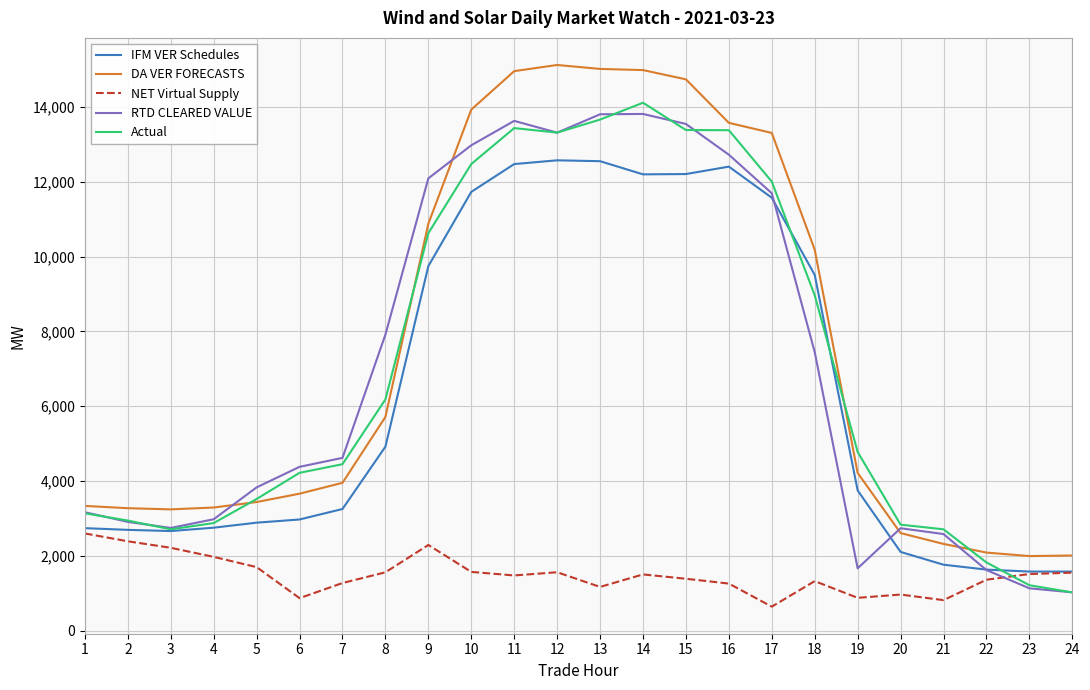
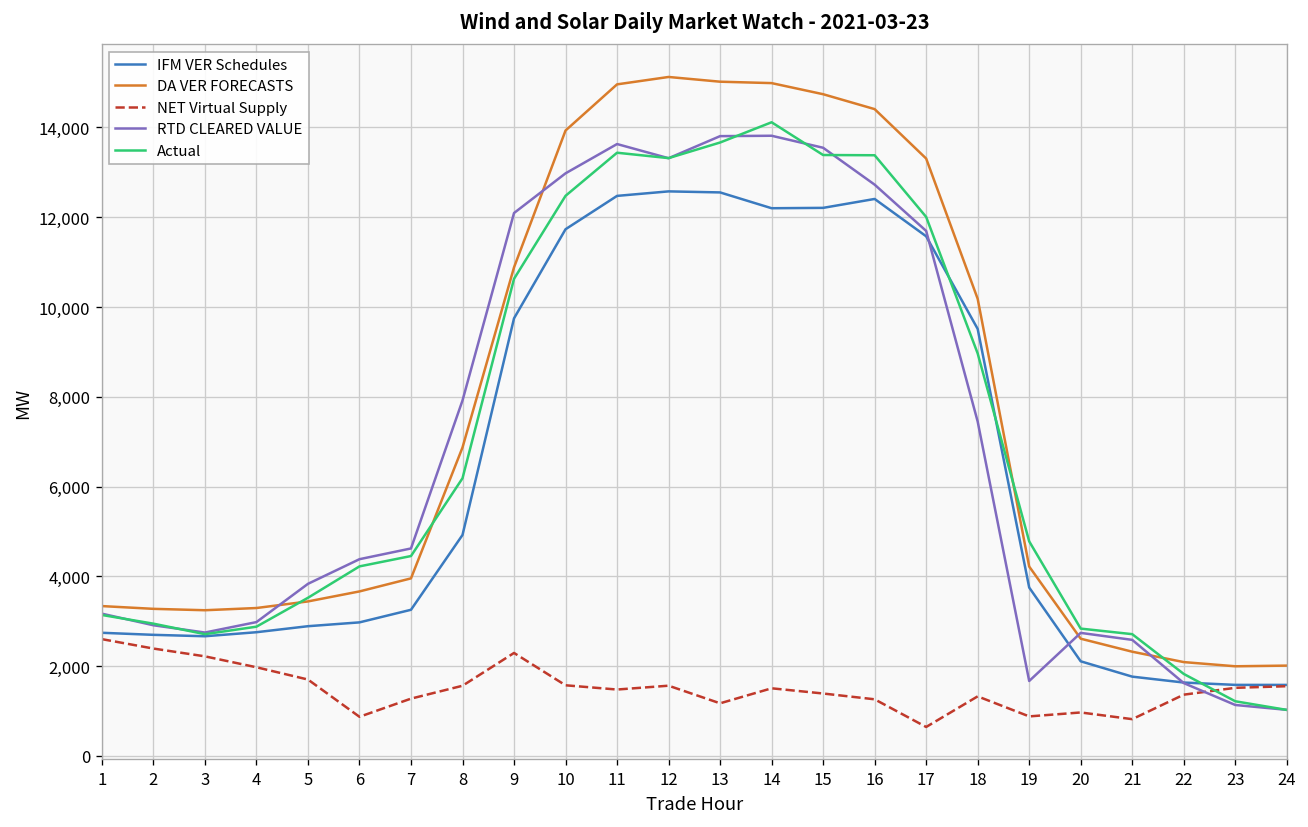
  {
    "IFM VER Schedules": {
      "1": "2,700",
      "2": "2,700",
      "4": "2,800",
      "5": "2,900",
      "6": "3,000",
      "7": "3,300",
      "8": "4,900",
      "9": "9,700",
      "10": "11,700",
      "11": "12,500",
      "12": "12,600",
      "13": "12,600",
      "14": "12,200",
      "15": "12,200",
      "16": "12,400",
      "17": "11,600",
      "18": "9,500",
      "19": "3,700",
      "20": "2,100",
      "21": "1,800"
    },
    "DA VER FORECASTS": {
      "1": "3,300",
      "2": "3,300",
      "3": "3,200",
      "4": "3,300",
      "5": "3,400",
      "6": "3,700",
      "7": "4,000",
-     "8": "5,700",
+     "8": "6,900",
      "9": "10,900",
      "10": "13,900",
      "11": "15,000",
      "12": "15,100",
      "13": "15,000",
      "14": "15,000",
      "15": "14,700",
-     "16": "13,600",
+     "16": "14,400",
      "17": "13,300",
      "18": "10,200",
      "19": "4,200",
      "20": "2,600",
      "21": "2,300",
      "22": "2,100",
      "23": "2,000",
      "24": "2,000"
    },
    "NET Virtual Supply": {
      "1": "2,600",
      "2": "2,400",
      "3": "2,200",
      "4": "2,000",
      "5": "1,700",
      "6": "900",
      "7": "1,300",
      "8": "1,600",
      "9": "2,300",
      "10": "1,600",
      "11": "1,500",
      "12": "1,600",
      "13": "1,200",
      "14": "1,500",
      "15": "1,400",
      "16": "1,300",
      "17": "600",
      "18": "1,300",
      "19": "900",
      "20": "1,000",
      "21": "800",
      "22": "1,400"
    },
    "RTD CLEARED VALUE": {
      "4": "3,000",
      "5": "3,800",
      "6": "4,400",
      "7": "4,600",
      "8": "7,900",
      "9": "12,100",
      "10": "13,000",
      "11": "13,600",
      "13": "13,800",
      "14": "13,800",
      "15": "13,500",
      "16": "12,700",
      "17": "11,700",
      "18": "7,400",
      "19": "1,700",
      "20": "2,700",
      "21": "2,600",
      "23": "1,100"
    },
    "Actual": {
      "4": "2,900",
      "5": "3,500",
      "6": "4,200",
      "7": "4,500",
      "8": "6,200",
      "9": "10,600",
      "10": "12,500",
      "11": "13,400",
      "13": "13,700",
      "14": "14,100",
      "15": "13,400",
      "16": "13,400",
      "17": "12,000",
      "18": "9,000",
      "19": "4,800",
      "20": "2,800",
      "21": "2,700",
      "22": "1,800",
      "23": "1,200"
    }
  }
